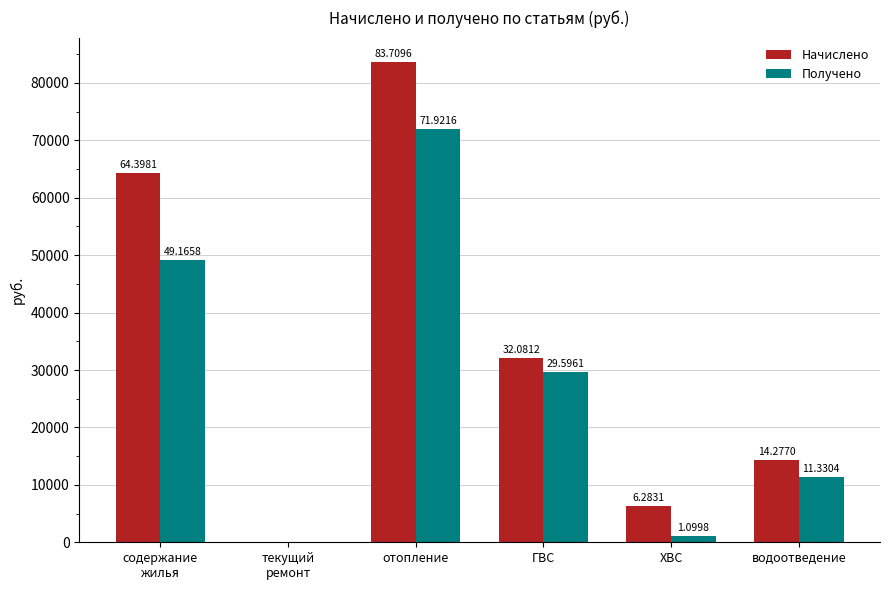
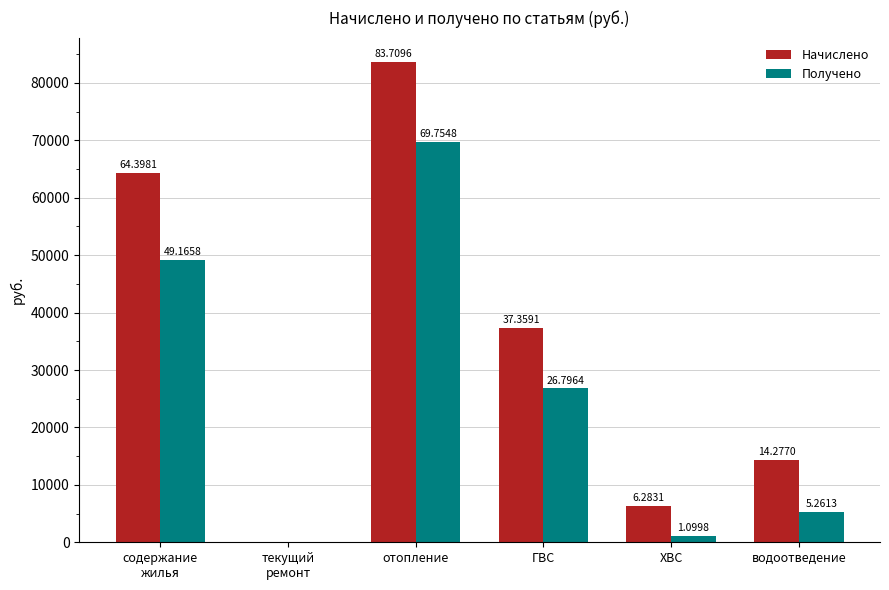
  {
    "Начислено": {
-     "ГВС": 32.0812
+     "ГВС": 37.3591
    },
    "Получено": {
-     "отопление": 71.9216,
-     "ГВС": 29.5961,
-     "водоотведение": 11.3304
+     "отопление": 69.7548,
+     "ГВС": 26.7964,
+     "водоотведение": 5.2613
    }
  }
